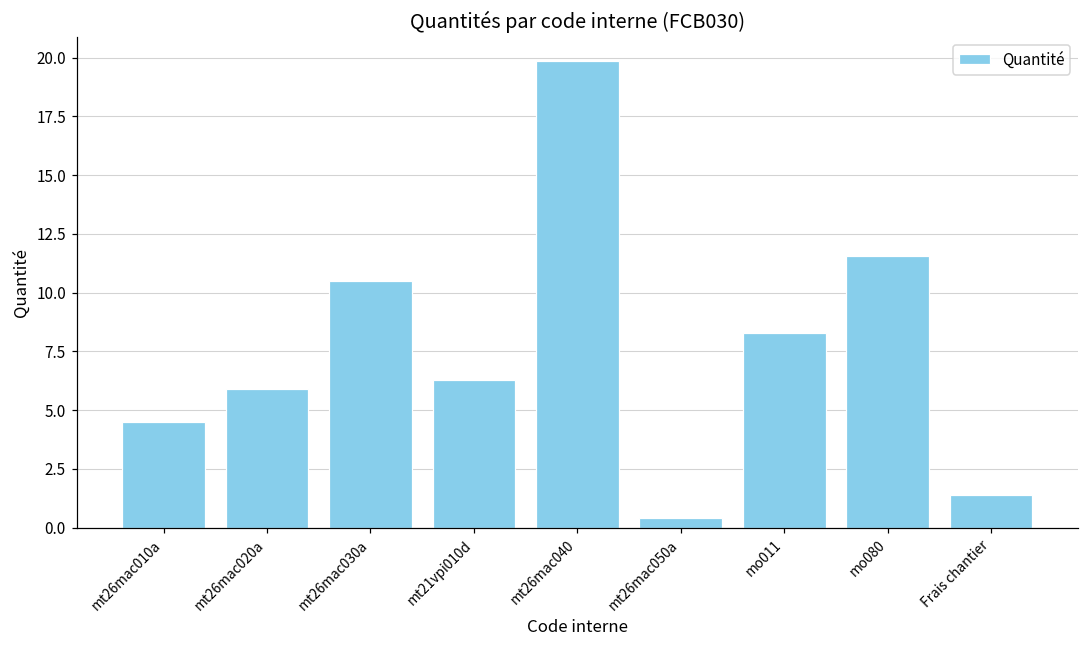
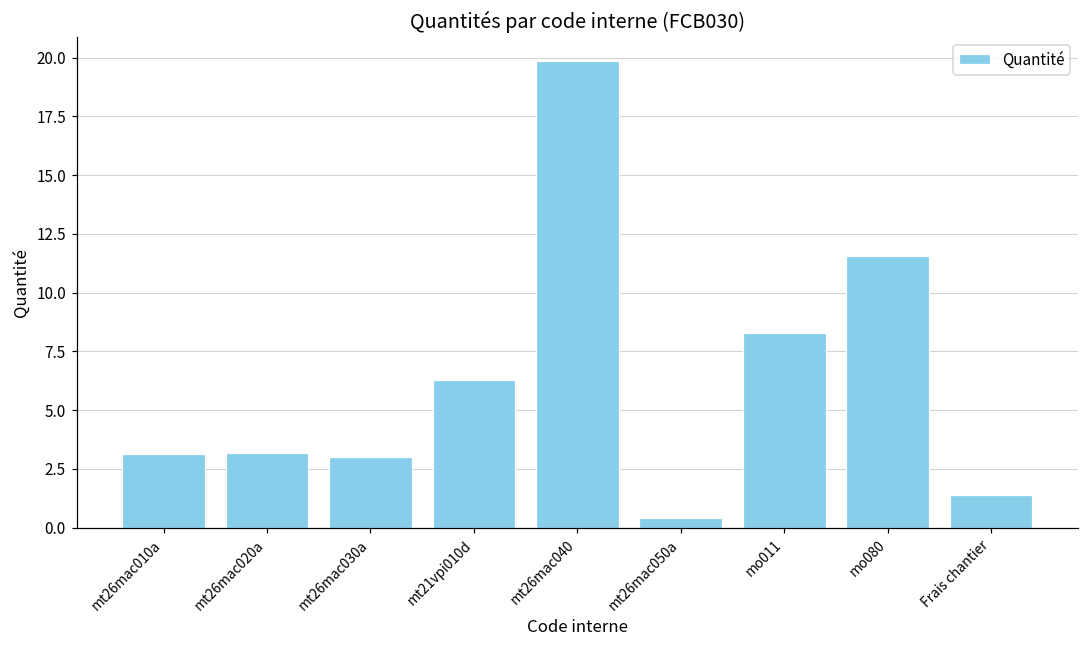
  {
-   "mt26mac010a": 4.5,
-   "mt26mac020a": 5.9,
-   "mt26mac030a": 10.5,
+   "mt26mac010a": 3.2,
+   "mt26mac020a": 3.2,
+   "mt26mac030a": 3.0,
    "mt21vpi010d": 6.3,
    "mt26mac040": 19.9,
    "mt26mac050a": 0.4,
    "mo011": 8.3,
    "mo080": 11.6,
    "Frais chantier": 1.4
  }
